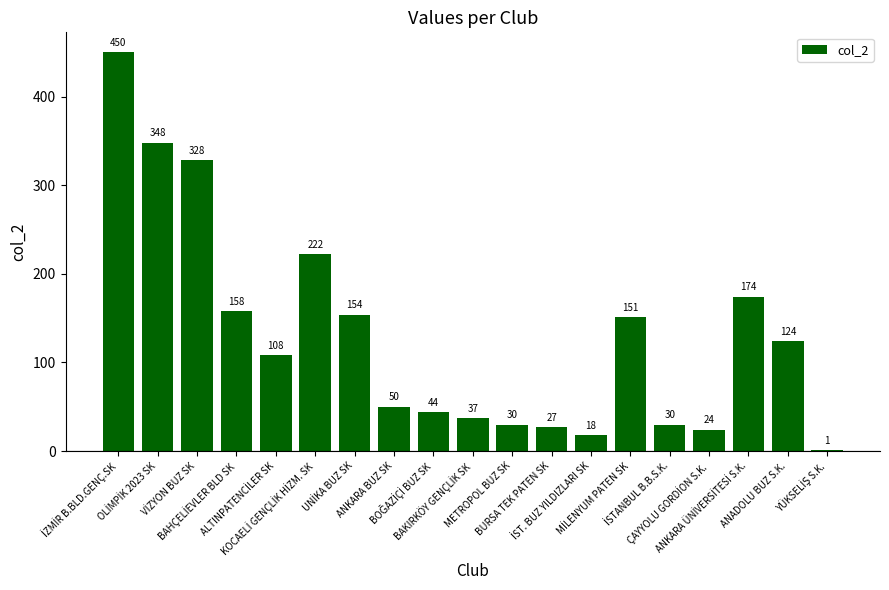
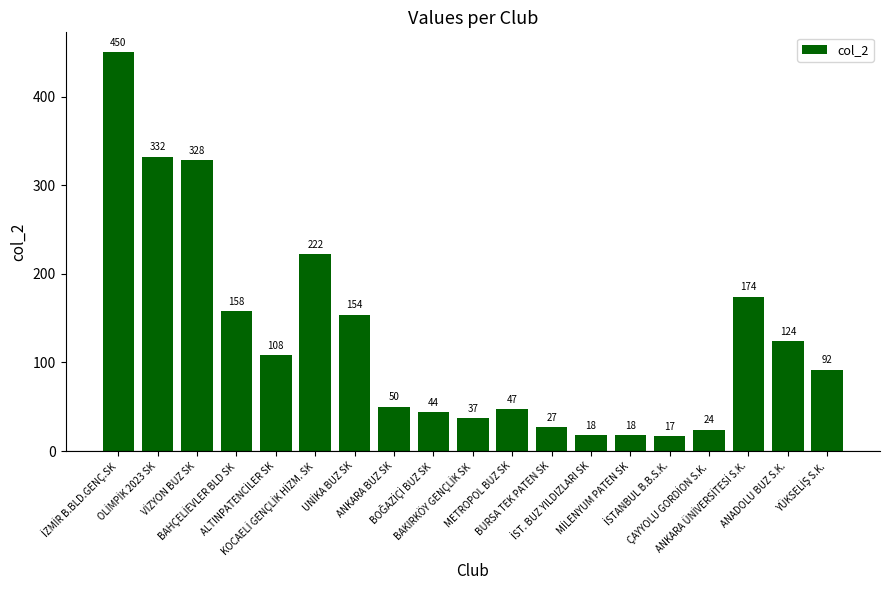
  {
    "İZMİR B.BLD.GENÇ.SK": 450,
-   "OLİMPİK 2023 SK": 348,
+   "OLİMPİK 2023 SK": 332,
    "VİZYON BUZ SK": 328,
    "BAHÇELİEVLER BLD SK": 158,
    "ALTINPATENCİLER SK": 108,
    "KOCAELİ GENÇLİK HİZM. SK": 222,
    "UNİKA BUZ SK": 154,
    "ANKARA BUZ SK": 50,
    "BOĞAZİÇİ BUZ SK": 44,
    "BAKIRKÖY GENÇLİK SK": 37,
-   "METROPOL BUZ SK": 30,
+   "METROPOL BUZ SK": 47,
    "BURSA TEK PATEN SK": 27,
    "İST. BUZ YILDIZLARI SK": 18,
-   "MİLENYUM PATEN SK": 151,
-   "İSTANBUL B.B.S.K.": 30,
+   "MİLENYUM PATEN SK": 18,
+   "İSTANBUL B.B.S.K.": 17,
    "ÇAYYOLU GORDİON S.K.": 24,
    "ANKARA ÜNİVERSİTESİ S.K.": 174,
    "ANADOLU BUZ S.K.": 124,
-   "YÜKSELİŞ S.K.": 1
+   "YÜKSELİŞ S.K.": 92
  }
